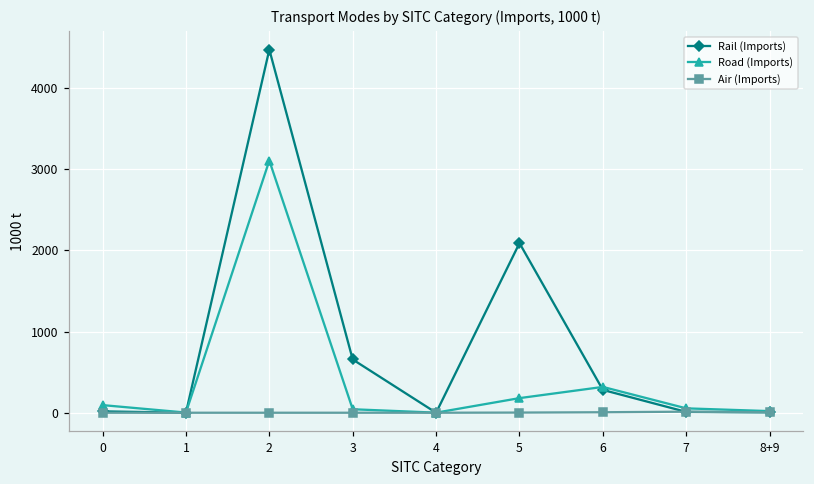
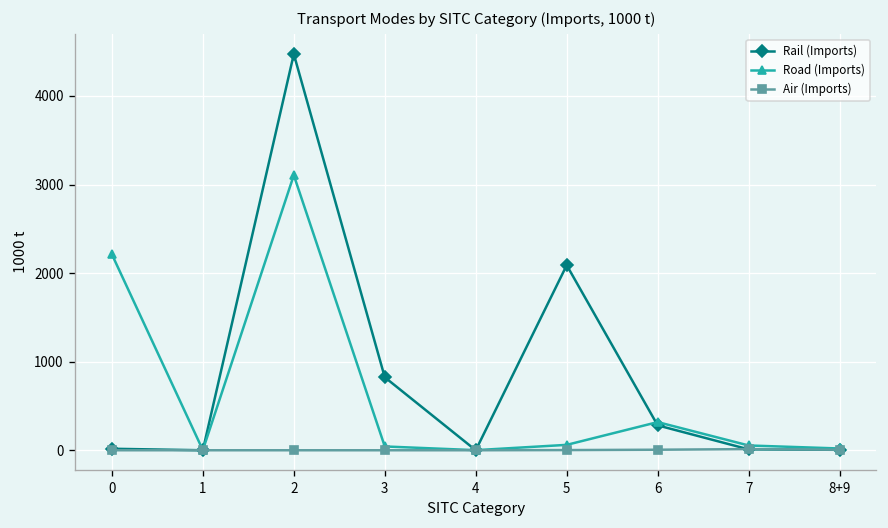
  {
    "Rail (Imports)": {
      "2": 4500,
-     "3": 700,
+     "3": 800,
      "5": 2100,
      "6": 300
    },
    "Road (Imports)": {
-     "0": 100,
+     "0": 2200,
      "2": 3100,
      "3": 0,
-     "5": 200,
+     "5": 100,
      "6": 300,
      "7": 100
    },
    "Air (Imports)": {
      "2": 0,
      "3": 0,
      "5": 0,
      "6": 0
    }
  }
